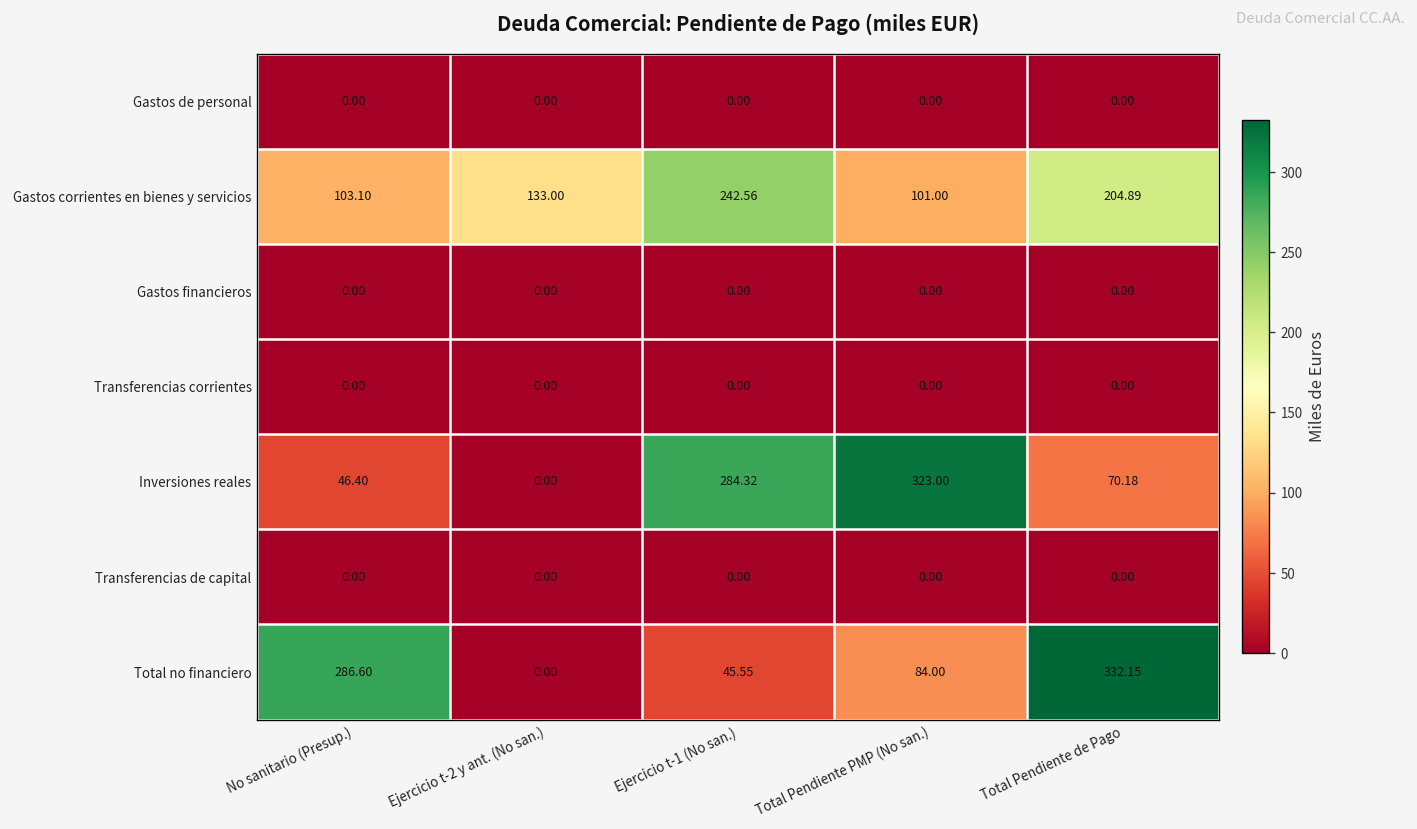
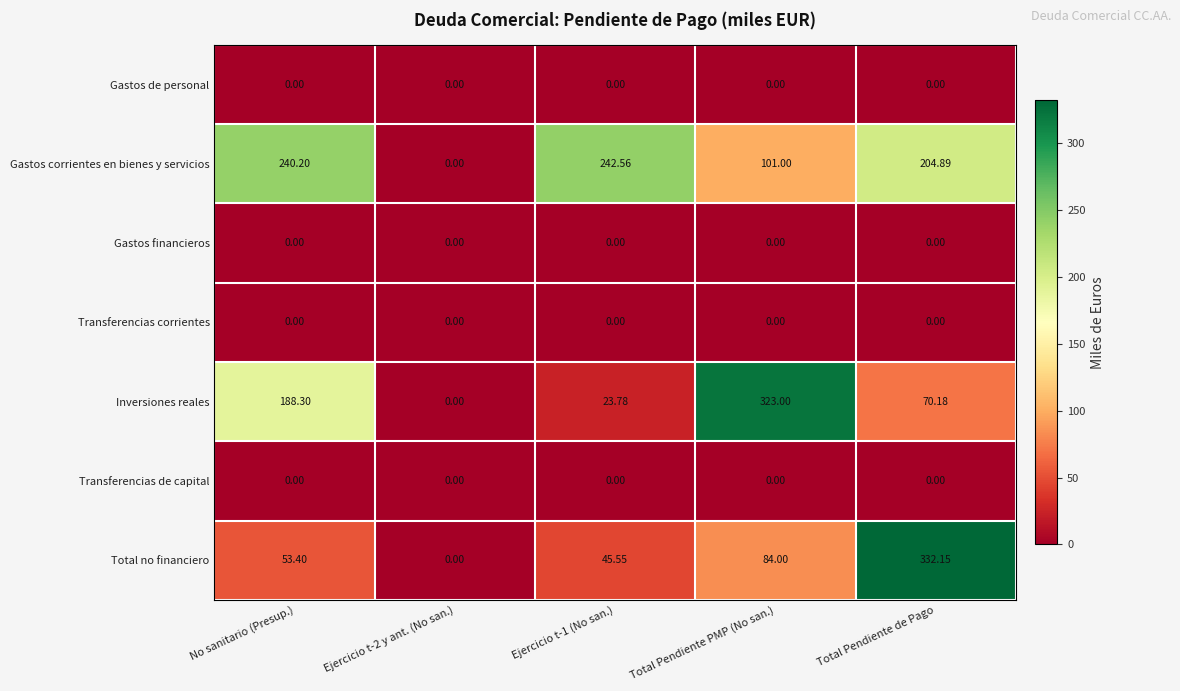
  {
    "Gastos de personal": {
      "No sanitario (Presup.)": 0.00,
      "Ejercicio t-2 y ant. (No san.)": 0.00,
      "Ejercicio t-1 (No san.)": 0.00,
      "Total Pendiente PMP (No san.)": 0.00,
      "Total Pendiente de Pago": 0.00
    },
    "Gastos corrientes en bienes y servicios": {
-     "No sanitario (Presup.)": 103.10,
-     "Ejercicio t-2 y ant. (No san.)": 133.00,
+     "No sanitario (Presup.)": 240.20,
+     "Ejercicio t-2 y ant. (No san.)": 0.00,
      "Ejercicio t-1 (No san.)": 242.56,
      "Total Pendiente PMP (No san.)": 101.00,
      "Total Pendiente de Pago": 204.89
    },
    "Gastos financieros": {
      "No sanitario (Presup.)": 0.00,
      "Ejercicio t-2 y ant. (No san.)": 0.00,
      "Ejercicio t-1 (No san.)": 0.00,
      "Total Pendiente PMP (No san.)": 0.00,
      "Total Pendiente de Pago": 0.00
    },
    "Transferencias corrientes": {
      "No sanitario (Presup.)": 0.00,
      "Ejercicio t-2 y ant. (No san.)": 0.00,
      "Ejercicio t-1 (No san.)": 0.00,
      "Total Pendiente PMP (No san.)": 0.00,
      "Total Pendiente de Pago": 0.00
    },
    "Inversiones reales": {
-     "No sanitario (Presup.)": 46.40,
+     "No sanitario (Presup.)": 188.30,
      "Ejercicio t-2 y ant. (No san.)": 0.00,
-     "Ejercicio t-1 (No san.)": 284.32,
+     "Ejercicio t-1 (No san.)": 23.78,
      "Total Pendiente PMP (No san.)": 323.00,
      "Total Pendiente de Pago": 70.18
    },
    "Transferencias de capital": {
      "No sanitario (Presup.)": 0.00,
      "Ejercicio t-2 y ant. (No san.)": 0.00,
      "Ejercicio t-1 (No san.)": 0.00,
      "Total Pendiente PMP (No san.)": 0.00,
      "Total Pendiente de Pago": 0.00
    },
    "Total no financiero": {
-     "No sanitario (Presup.)": 286.60,
+     "No sanitario (Presup.)": 53.40,
      "Ejercicio t-2 y ant. (No san.)": 0.00,
      "Ejercicio t-1 (No san.)": 45.55,
      "Total Pendiente PMP (No san.)": 84.00,
      "Total Pendiente de Pago": 332.15
    }
  }
